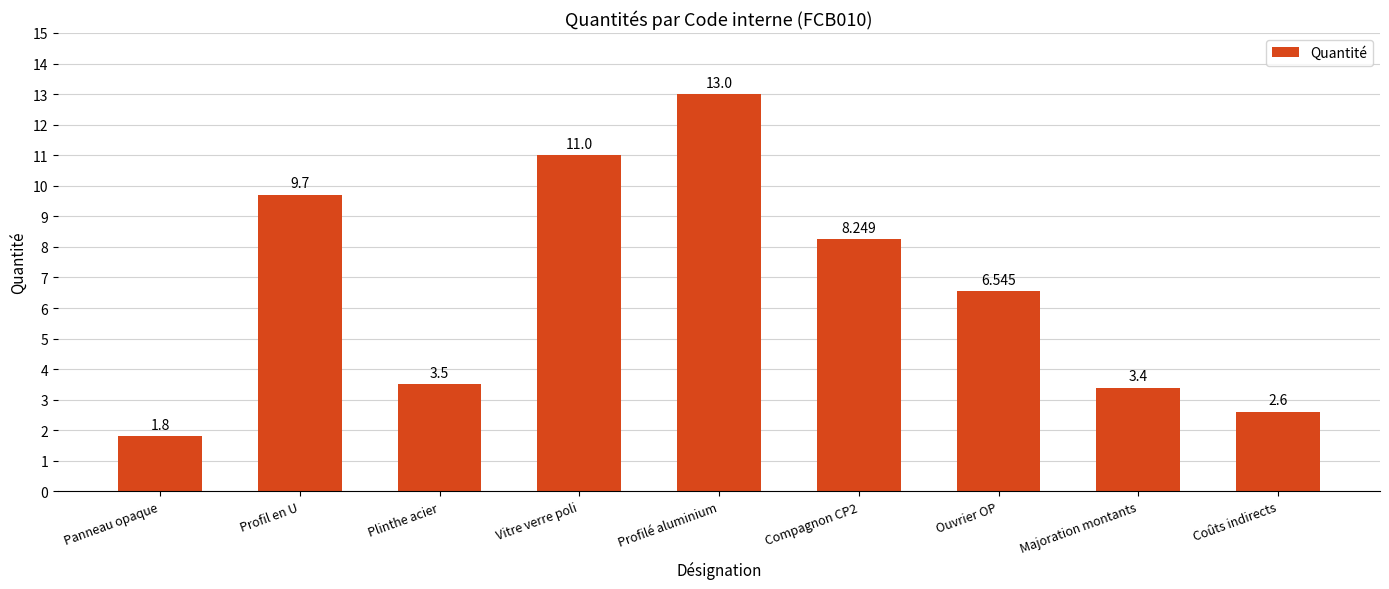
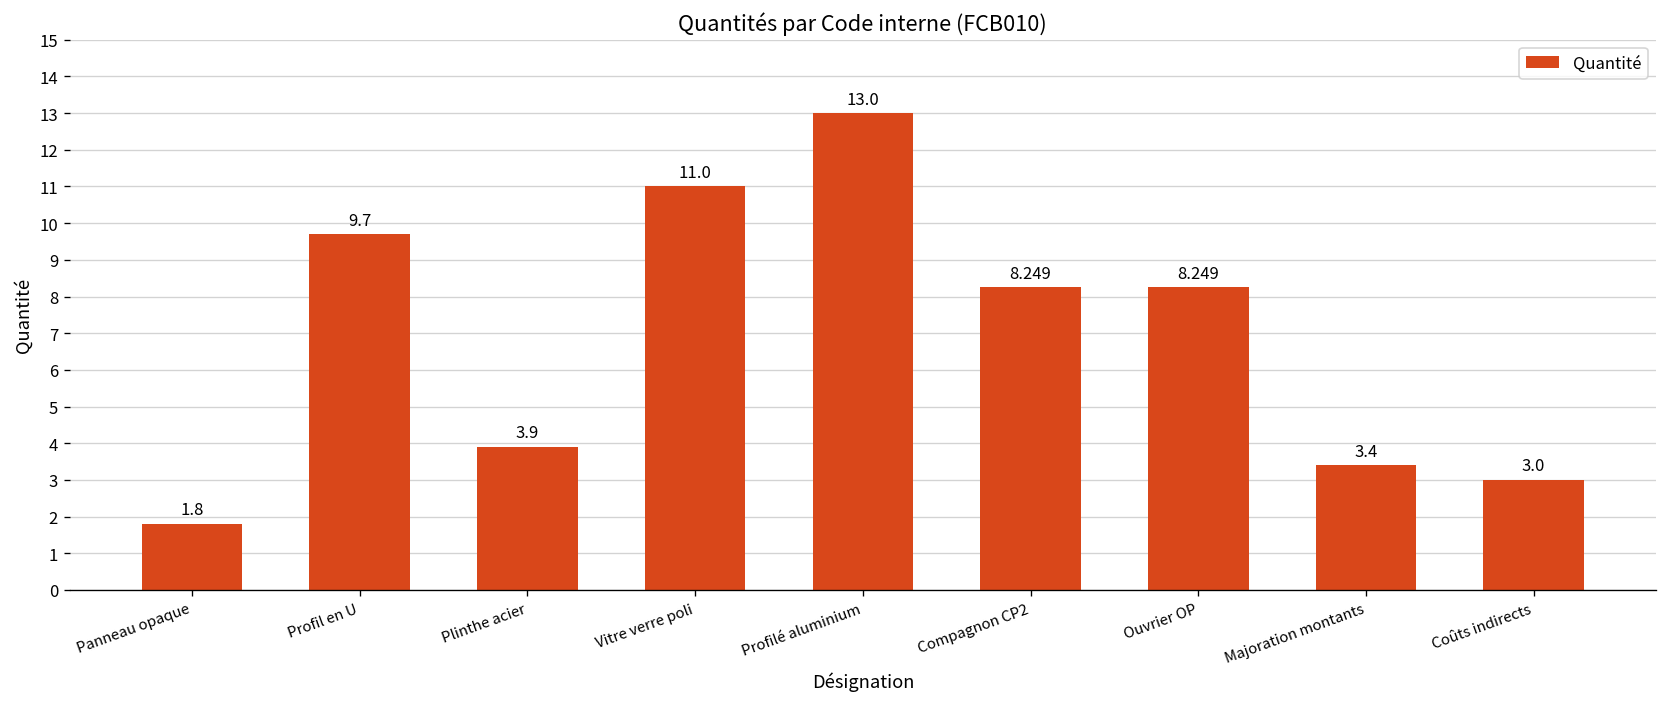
  {
    "Panneau opaque": 1.8,
    "Profil en U": 9.7,
-   "Plinthe acier": 3.5,
+   "Plinthe acier": 3.9,
    "Vitre verre poli": 11.0,
    "Profilé aluminium": 13.0,
    "Compagnon CP2": 8.249,
-   "Ouvrier OP": 6.545,
+   "Ouvrier OP": 8.249,
    "Majoration montants": 3.4,
-   "Coûts indirects": 2.6
+   "Coûts indirects": 3.0
  }
